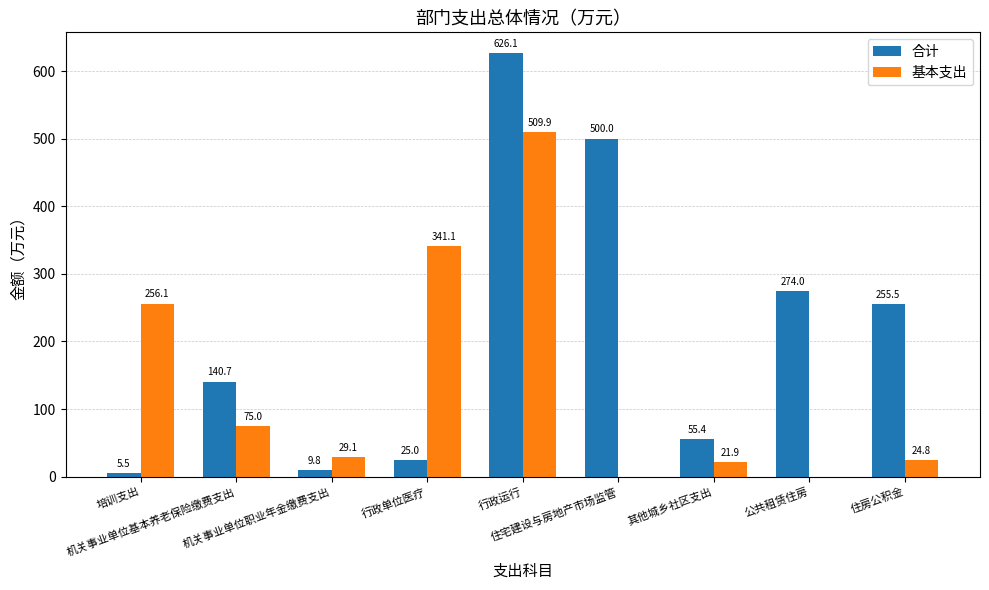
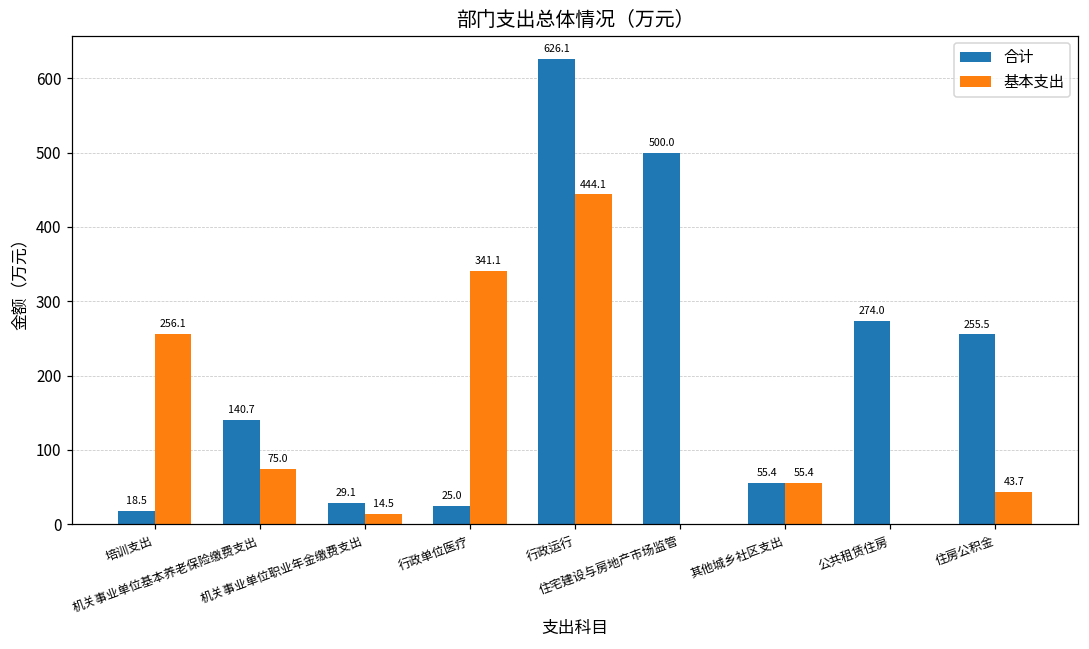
  {
    "合计": {
-     "培训支出": 5.5,
+     "培训支出": 18.5,
      "机关事业单位基本养老保险缴费支出": 140.7,
-     "机关事业单位职业年金缴费支出": 9.8,
+     "机关事业单位职业年金缴费支出": 29.1,
      "行政单位医疗": 25.0,
      "行政运行": 626.1,
      "住宅建设与房地产市场监管": 500.0,
      "其他城乡社区支出": 55.4,
      "公共租赁住房": 274.0,
      "住房公积金": 255.5
    },
    "基本支出": {
      "培训支出": 256.1,
      "机关事业单位基本养老保险缴费支出": 75.0,
-     "机关事业单位职业年金缴费支出": 29.1,
+     "机关事业单位职业年金缴费支出": 14.5,
      "行政单位医疗": 341.1,
-     "行政运行": 509.9,
-     "其他城乡社区支出": 21.9,
-     "住房公积金": 24.8
+     "行政运行": 444.1,
+     "其他城乡社区支出": 55.4,
+     "住房公积金": 43.7
    }
  }
